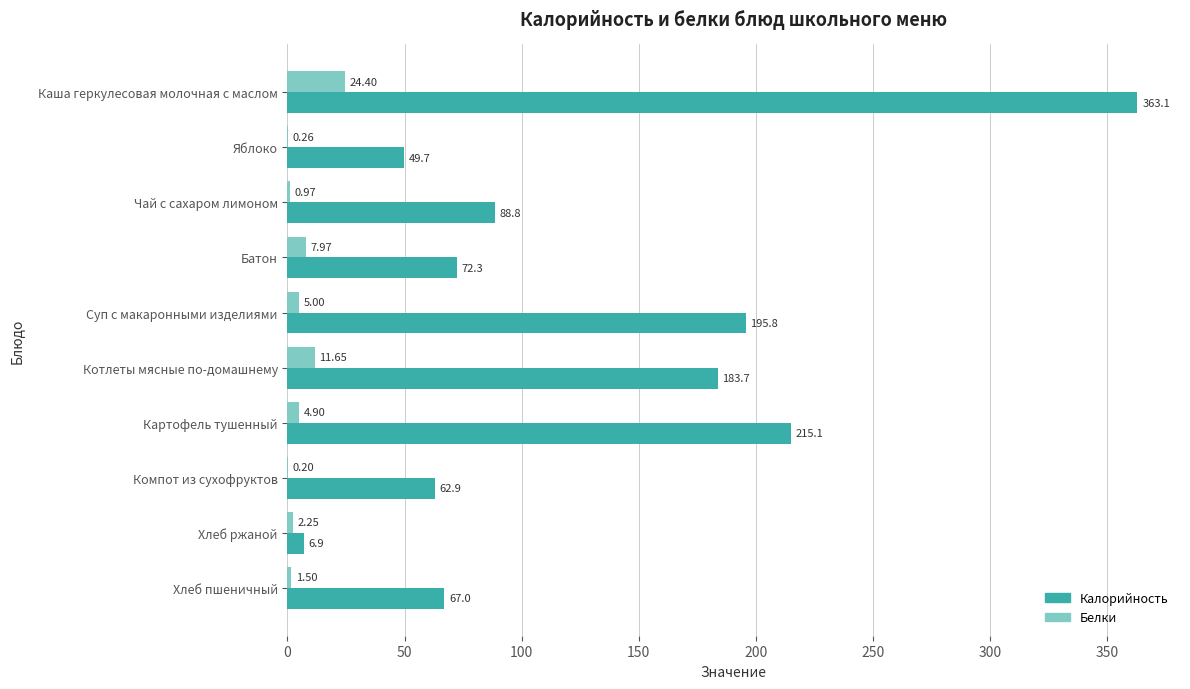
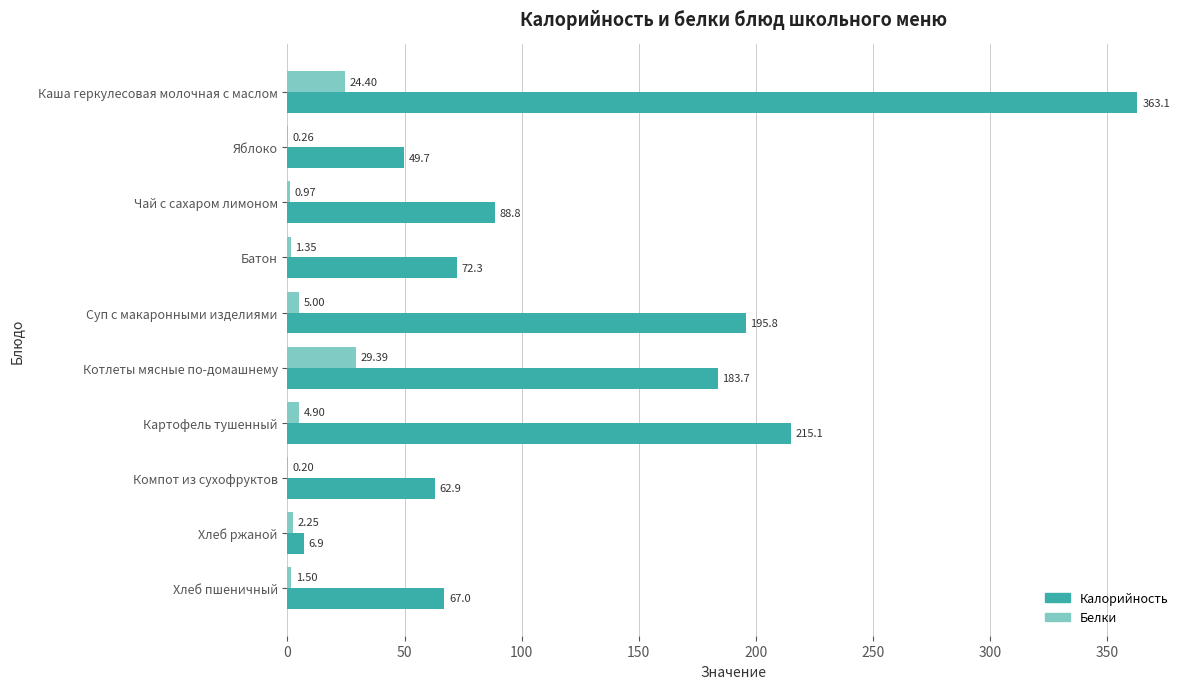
  {
    "Калорийность": {
      "Каша геркулесовая молочная с маслом": 363.1,
      "Яблоко": 49.7,
      "Чай с сахаром лимоном": 88.8,
      "Батон": 72.3,
      "Суп с макаронными изделиями": 195.8,
      "Котлеты мясные по-домашнему": 183.7,
      "Картофель тушенный": 215.1,
      "Компот из сухофруктов": 62.9,
      "Хлеб ржаной": 6.9,
      "Хлеб пшеничный": 67.0
    },
    "Белки": {
      "Каша геркулесовая молочная с маслом": 24.40,
      "Яблоко": 0.26,
      "Чай с сахаром лимоном": 0.97,
-     "Батон": 7.97,
+     "Батон": 1.35,
      "Суп с макаронными изделиями": 5.00,
-     "Котлеты мясные по-домашнему": 11.65,
+     "Котлеты мясные по-домашнему": 29.39,
      "Картофель тушенный": 4.90,
      "Компот из сухофруктов": 0.20,
      "Хлеб ржаной": 2.25,
      "Хлеб пшеничный": 1.50
    }
  }
